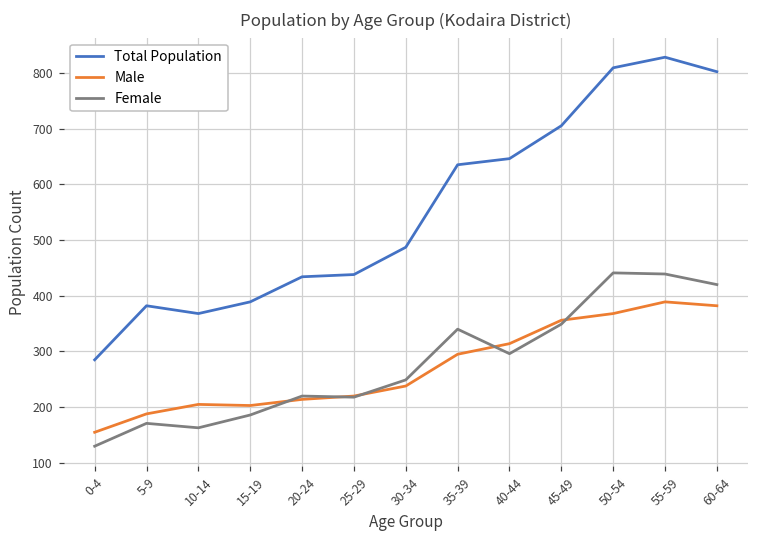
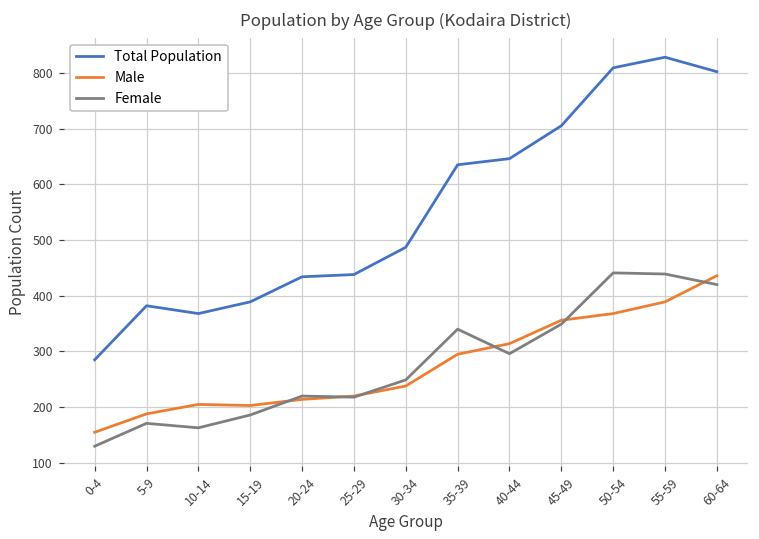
  {
    "Total Population": {
      "0-4": 290,
      "5-9": 380,
      "10-14": 370,
      "15-19": 390,
      "20-24": 430,
      "25-29": 440,
      "30-34": 490,
      "35-39": 640,
      "40-44": 650,
      "45-49": 710,
      "50-54": 810,
      "55-59": 830,
      "60-64": 800
    },
    "Male": {
      "0-4": 160,
      "5-9": 190,
      "10-14": 210,
      "15-19": 200,
      "20-24": 210,
      "30-34": 240,
      "35-39": 300,
      "40-44": 310,
      "45-49": 360,
      "50-54": 370,
      "55-59": 390,
-     "60-64": 380
+     "60-64": 440
    },
    "Female": {
      "0-4": 130,
      "5-9": 170,
      "10-14": 160,
      "15-19": 190,
      "20-24": 220,
      "30-34": 250,
      "35-39": 340,
      "40-44": 300,
      "45-49": 350,
      "50-54": 440,
      "55-59": 440,
      "60-64": 420
    }
  }
